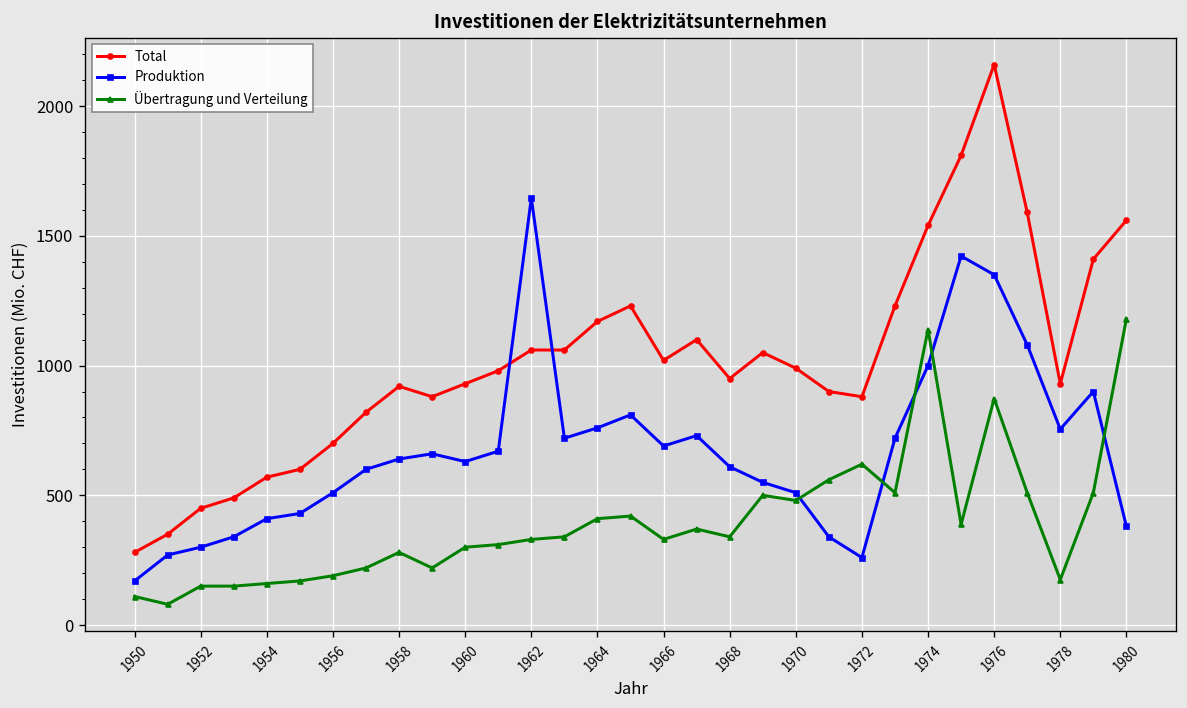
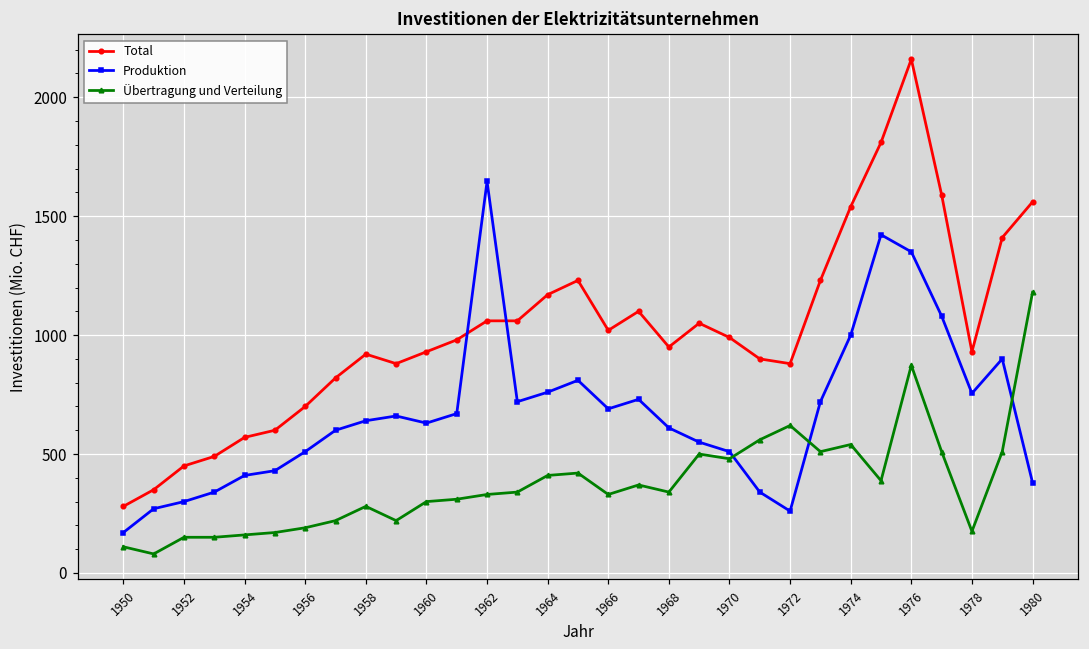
  {
    "Total": {
      "1950": 280,
      "1952": 450,
      "1954": 570,
      "1956": 700,
      "1958": 920,
      "1960": 930,
      "1962": 1060,
      "1964": 1170,
      "1966": 1020,
      "1968": 950,
      "1970": 990,
      "1972": 880,
      "1974": 1540,
      "1976": 2160,
      "1978": 930,
      "1980": 1560
    },
    "Produktion": {
      "1950": 170,
      "1952": 300,
      "1954": 410,
      "1956": 510,
      "1958": 640,
      "1960": 630,
      "1962": 1650,
      "1964": 760,
      "1966": 690,
      "1968": 610,
      "1970": 510,
      "1972": 260,
      "1974": 1000,
      "1976": 1350,
      "1978": 760,
      "1980": 380
    },
    "Übertragung und Verteilung": {
      "1950": 110,
      "1952": 150,
      "1954": 160,
      "1956": 190,
      "1958": 280,
      "1960": 300,
      "1962": 330,
      "1964": 410,
      "1966": 330,
      "1968": 340,
      "1970": 480,
      "1972": 620,
-     "1974": 1140,
+     "1974": 540,
      "1976": 870,
      "1978": 180,
      "1980": 1180
    }
  }
